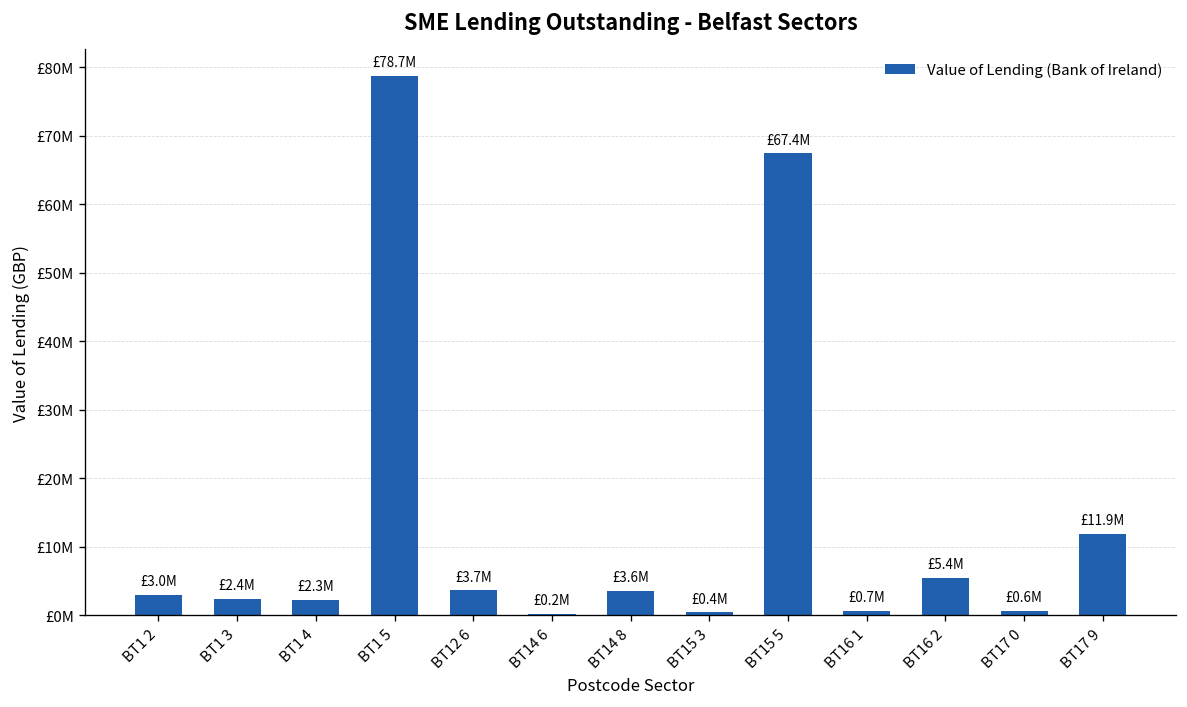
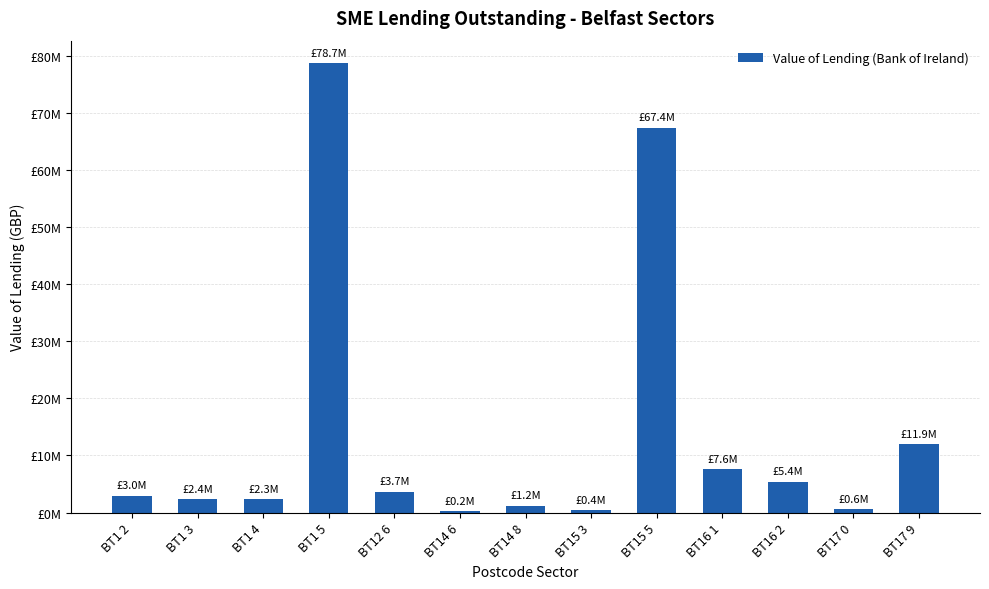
  {
    "BT1 2": "£3.0M",
    "BT1 3": "£2.4M",
    "BT1 4": "£2.3M",
    "BT1 5": "£78.7M",
    "BT12 6": "£3.7M",
    "BT14 6": "£0.2M",
-   "BT14 8": "£3.6M",
+   "BT14 8": "£1.2M",
    "BT15 3": "£0.4M",
    "BT15 5": "£67.4M",
-   "BT16 1": "£0.7M",
+   "BT16 1": "£7.6M",
    "BT16 2": "£5.4M",
    "BT17 0": "£0.6M",
    "BT17 9": "£11.9M"
  }
